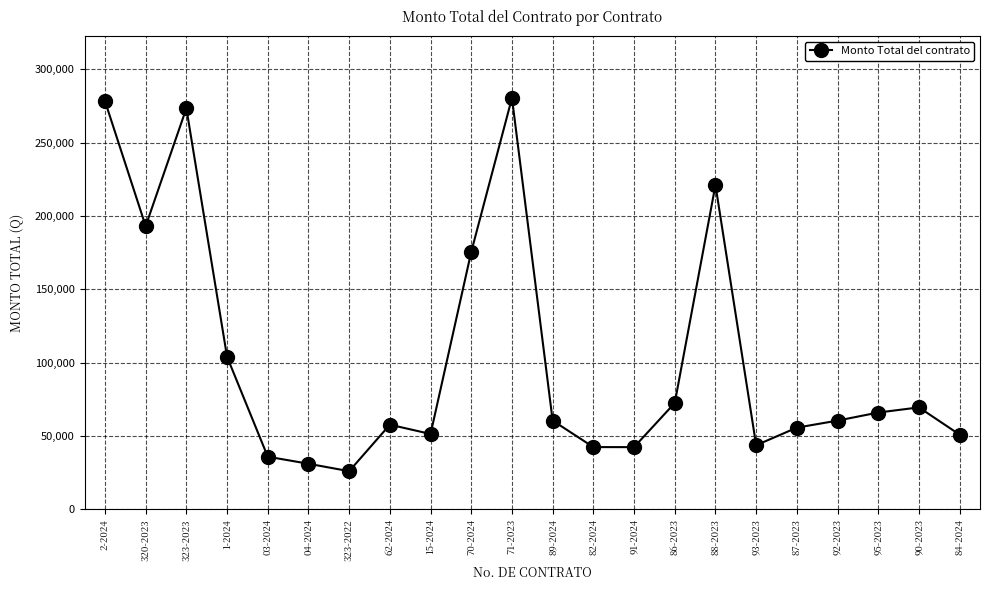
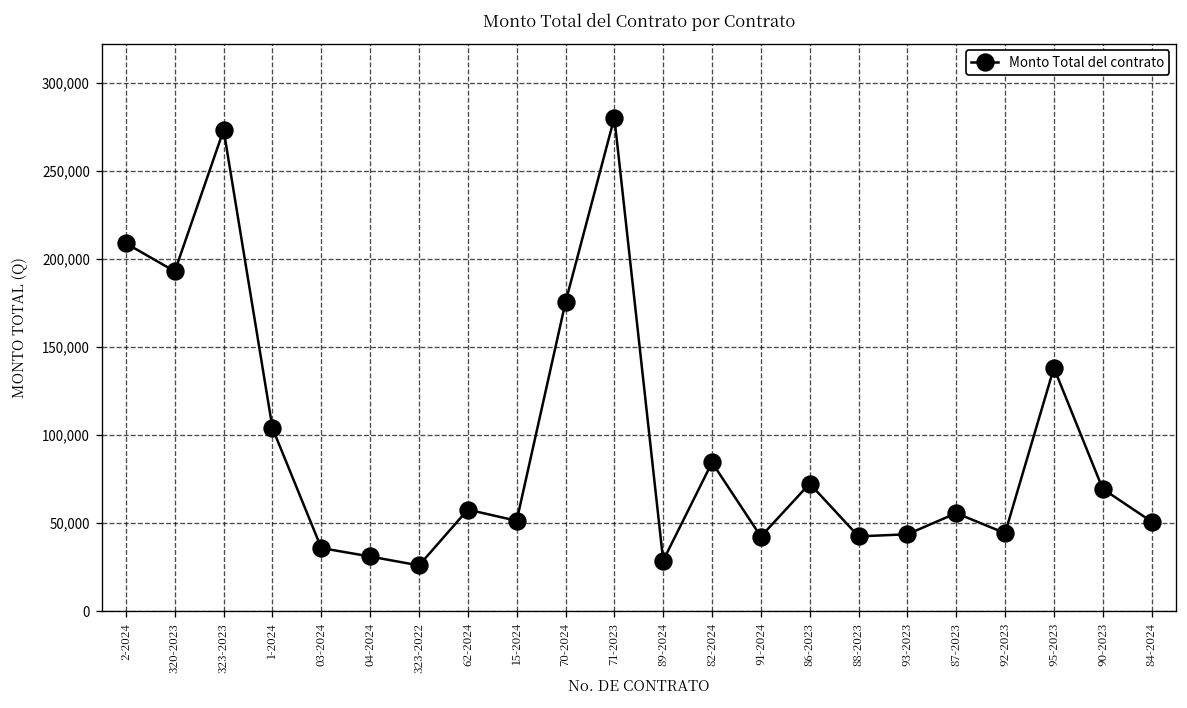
  {
-   "2-2024": "278,000",
+   "2-2024": "209,000",
    "320-2023": "193,000",
    "323-2023": "273,000",
    "1-2024": "104,000",
    "03-2024": "36,000",
    "04-2024": "31,000",
    "323-2022": "26,000",
    "62-2024": "58,000",
    "15-2024": "51,000",
    "70-2024": "176,000",
    "71-2023": "281,000",
-   "89-2024": "61,000",
-   "82-2024": "42,000",
+   "89-2024": "29,000",
+   "82-2024": "85,000",
    "91-2024": "42,000",
    "86-2023": "73,000",
-   "88-2023": "221,000",
+   "88-2023": "43,000",
    "93-2023": "44,000",
    "87-2023": "56,000",
-   "92-2023": "61,000",
-   "95-2023": "66,000",
+   "92-2023": "44,000",
+   "95-2023": "138,000",
    "90-2023": "70,000",
    "84-2024": "51,000"
  }
